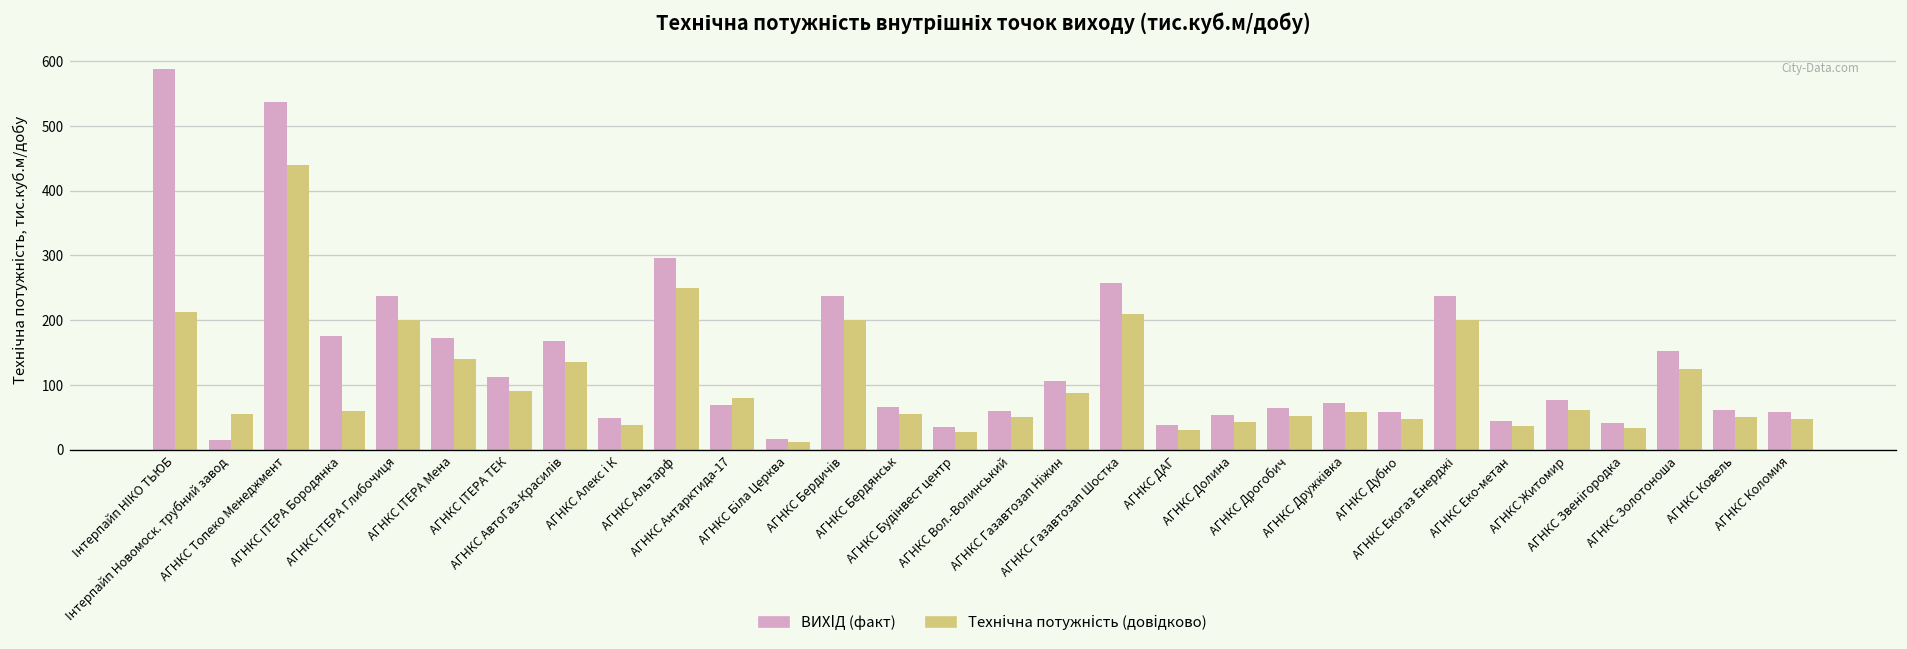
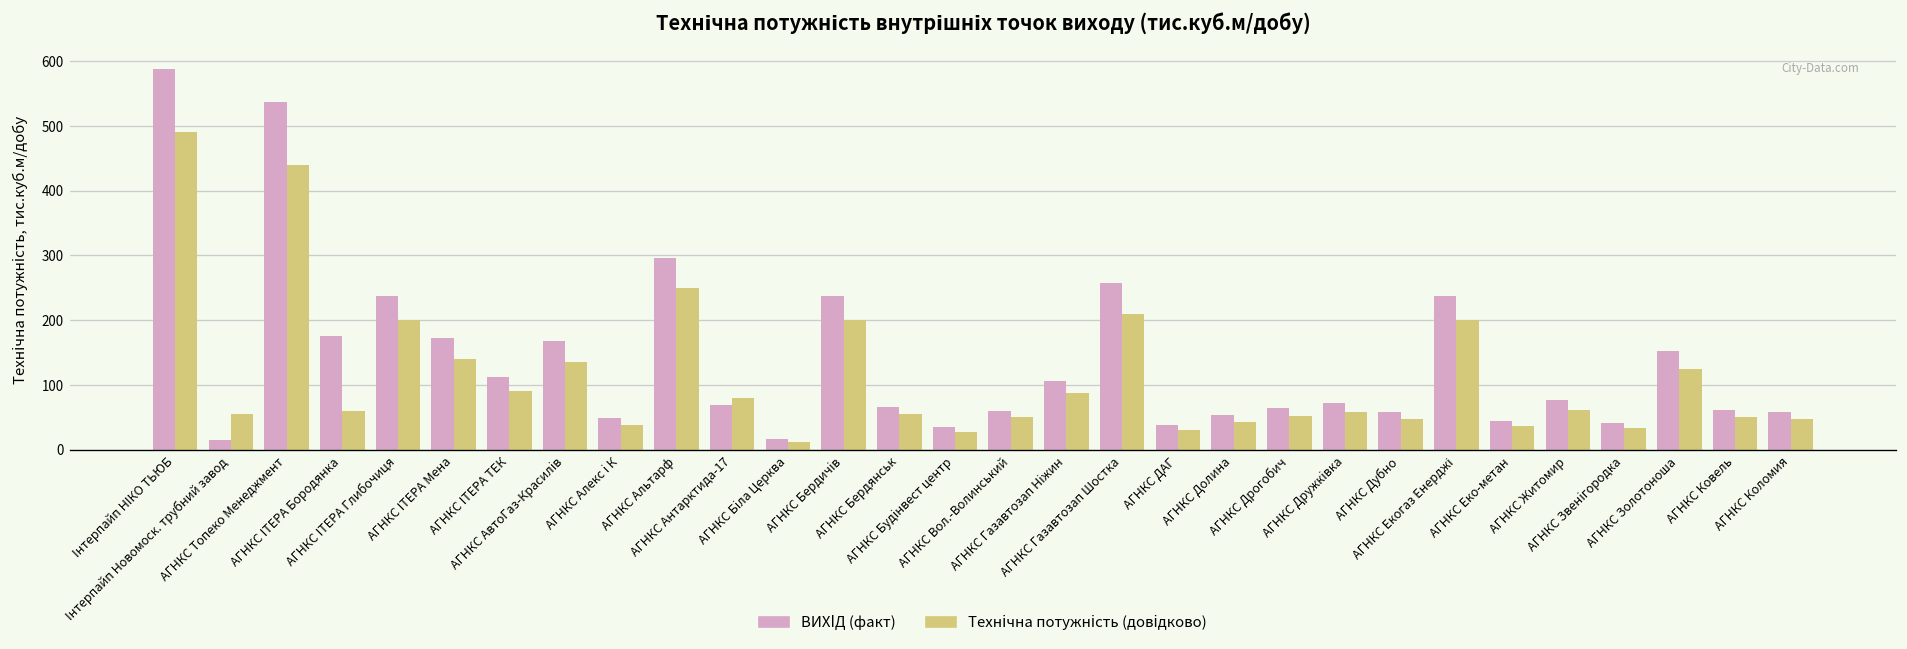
  {
    "ВИХІД (факт)": {
      "Iнтерпайп НIКО ТЬЮБ": 590,
      "Iнтерпайп Новомоск. трубний завод": 10,
      "АГНКС Топеко Менеджмент": 540,
      "АГНКС IТЕРА Бородянка": 180,
      "АГНКС IТЕРА Глибочиця": 240,
      "АГНКС IТЕРА Мена": 170,
      "АГНКС IТЕРА ТЕК": 110,
      "АГНКС АвтоГаз-Красилiв": 170,
      "АГНКС Алекс i К": 50,
      "АГНКС Альтарф": 300,
      "АГНКС Антарктида-17": 70,
      "АГНКС Бiла Церква": 20,
      "АГНКС Бердичiв": 240,
      "АГНКС Бердянськ": 70,
      "АГНКС Будiнвест центр": 40,
      "АГНКС Вол.-Волинський": 60,
      "АГНКС Газавтозап Нiжин": 110,
      "АГНКС Газавтозап Шостка": 260,
      "АГНКС ДАГ": 40,
      "АГНКС Долина": 50,
      "АГНКС Дрогобич": 60,
      "АГНКС Дружкiвка": 70,
      "АГНКС Дубно": 60,
      "АГНКС Екогаз Енерджі": 240,
      "АГНКС Еко-метан": 40,
      "АГНКС Житомир": 80,
      "АГНКС Звенiгородка": 40,
      "АГНКС Золотоноша": 150,
      "АГНКС Ковель": 60,
      "АГНКС Коломия": 60
    },
    "Технічна потужність (довідково)": {
-     "Iнтерпайп НIКО ТЬЮБ": 210,
+     "Iнтерпайп НIКО ТЬЮБ": 490,
      "Iнтерпайп Новомоск. трубний завод": 60,
      "АГНКС Топеко Менеджмент": 440,
      "АГНКС IТЕРА Бородянка": 60,
      "АГНКС IТЕРА Глибочиця": 200,
      "АГНКС IТЕРА Мена": 140,
      "АГНКС IТЕРА ТЕК": 90,
      "АГНКС АвтоГаз-Красилiв": 140,
      "АГНКС Алекс i К": 40,
      "АГНКС Альтарф": 250,
      "АГНКС Антарктида-17": 80,
      "АГНКС Бiла Церква": 10,
      "АГНКС Бердичiв": 200,
      "АГНКС Бердянськ": 60,
      "АГНКС Будiнвест центр": 30,
      "АГНКС Вол.-Волинський": 50,
      "АГНКС Газавтозап Нiжин": 90,
      "АГНКС Газавтозап Шостка": 210,
      "АГНКС ДАГ": 30,
      "АГНКС Долина": 40,
      "АГНКС Дрогобич": 50,
      "АГНКС Дружкiвка": 60,
      "АГНКС Дубно": 50,
      "АГНКС Екогаз Енерджі": 200,
      "АГНКС Еко-метан": 40,
      "АГНКС Житомир": 60,
      "АГНКС Звенiгородка": 30,
      "АГНКС Золотоноша": 130,
      "АГНКС Ковель": 50,
      "АГНКС Коломия": 50
    }
  }
